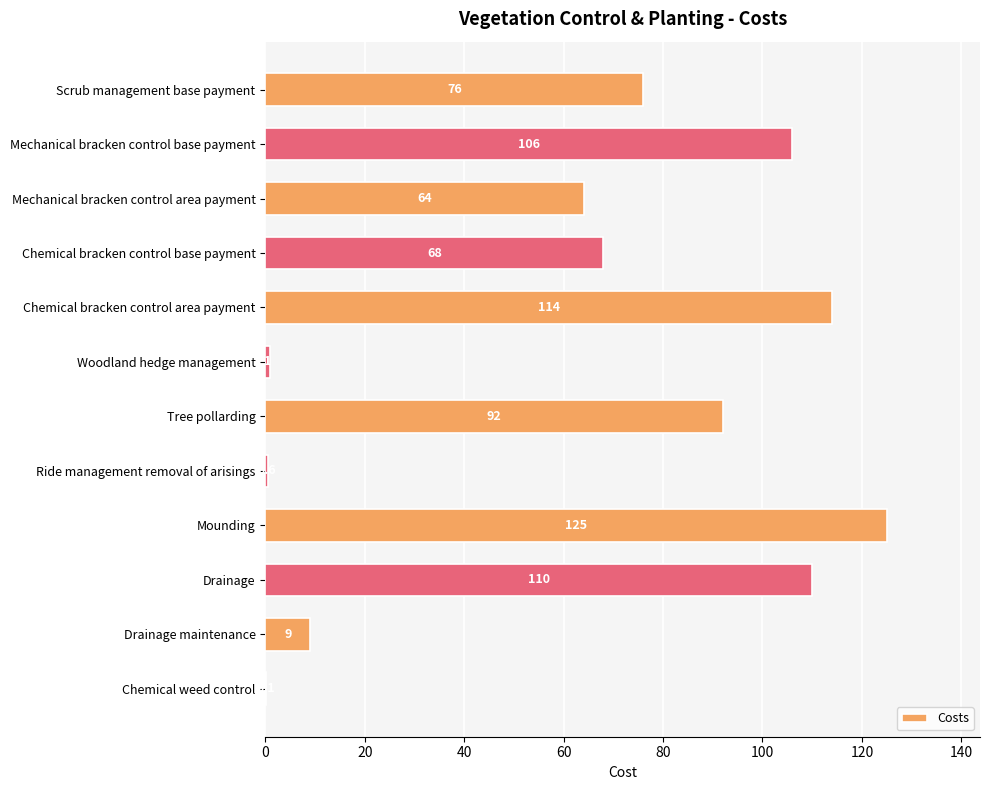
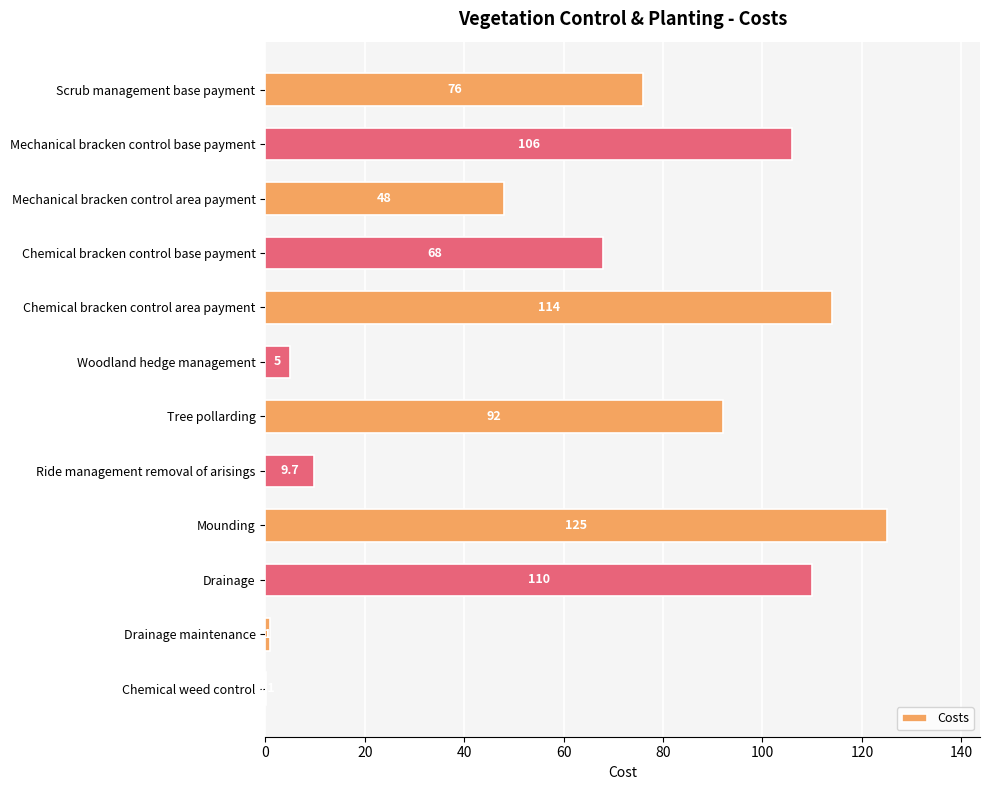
  {
    "Scrub management base payment": 76,
    "Mechanical bracken control base payment": 106,
-   "Mechanical bracken control area payment": 64,
+   "Mechanical bracken control area payment": 48,
    "Chemical bracken control base payment": 68,
    "Chemical bracken control area payment": 114,
-   "Woodland hedge management": 1,
+   "Woodland hedge management": 5,
    "Tree pollarding": 92,
-   "Ride management removal of arisings": 1,
+   "Ride management removal of arisings": 10,
    "Mounding": 125,
    "Drainage": 110,
-   "Drainage maintenance": 9
+   "Drainage maintenance": 1
  }
